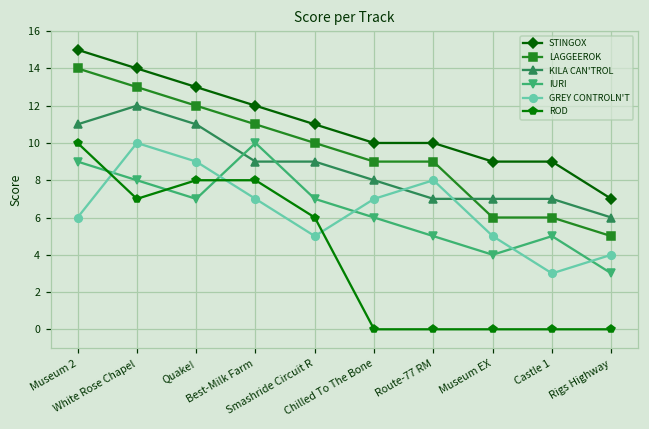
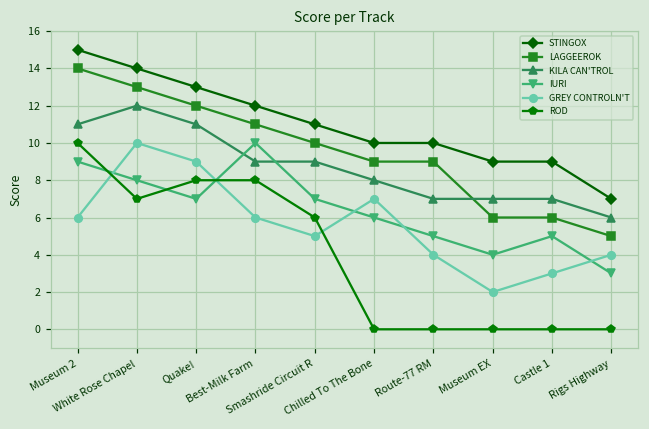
  {
    "GREY CONTROLN'T": {
      "Museum 2": 6,
      "White Rose Chapel": 10,
      "Quake!": 9,
-     "Best-Milk Farm": 7,
+     "Best-Milk Farm": 6,
      "Smashride Circuit R": 5,
      "Chilled To The Bone": 7,
-     "Route-77 RM": 8,
-     "Museum EX": 5,
+     "Route-77 RM": 4,
+     "Museum EX": 2,
      "Castle 1": 3,
      "Rigs Highway": 4
    }
  }
